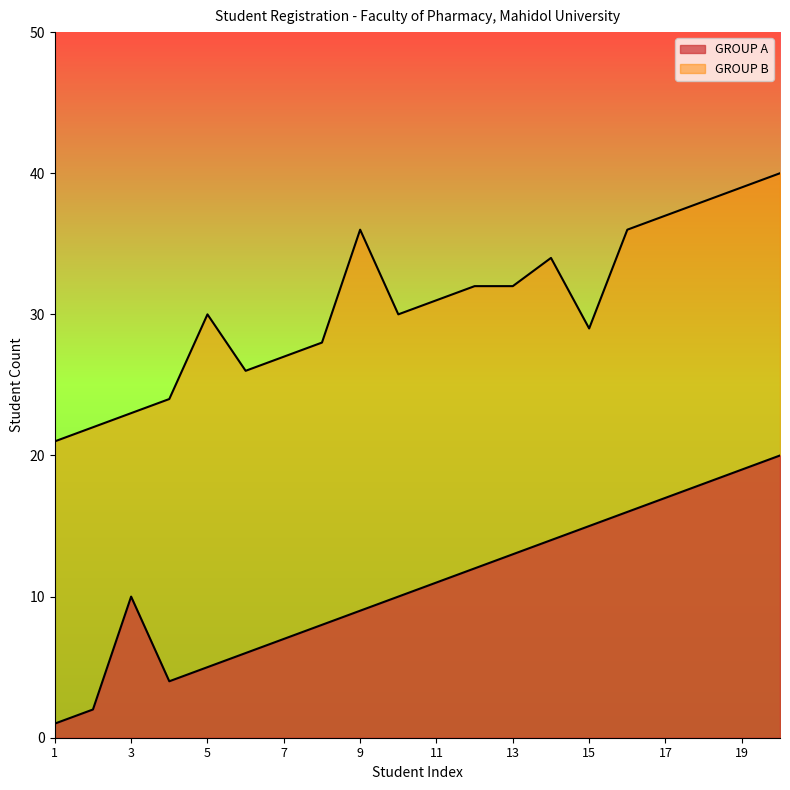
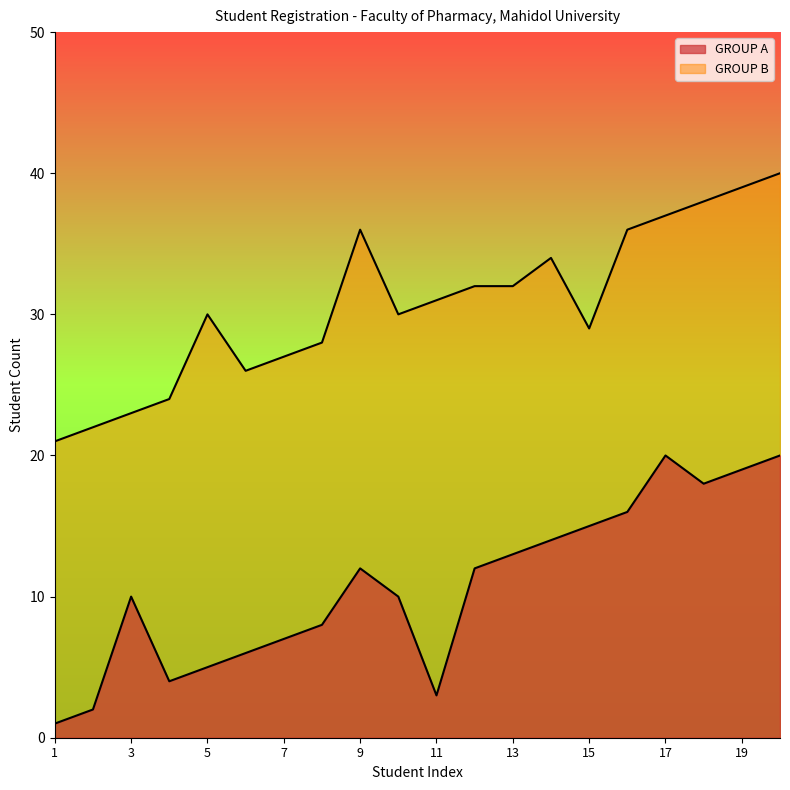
  {
    "GROUP A": {
      "1": 1,
      "3": 10,
      "5": 5,
      "7": 7,
-     "9": 9,
-     "11": 11,
+     "9": 12,
+     "11": 3,
      "13": 13,
      "15": 15,
-     "17": 17,
+     "17": 20,
      "19": 19
    },
    "GROUP B": {
      "1": 21,
      "3": 23,
      "5": 30,
      "7": 27,
      "9": 36,
      "11": 31,
      "13": 32,
      "15": 29,
      "17": 37,
      "19": 39
    }
  }
